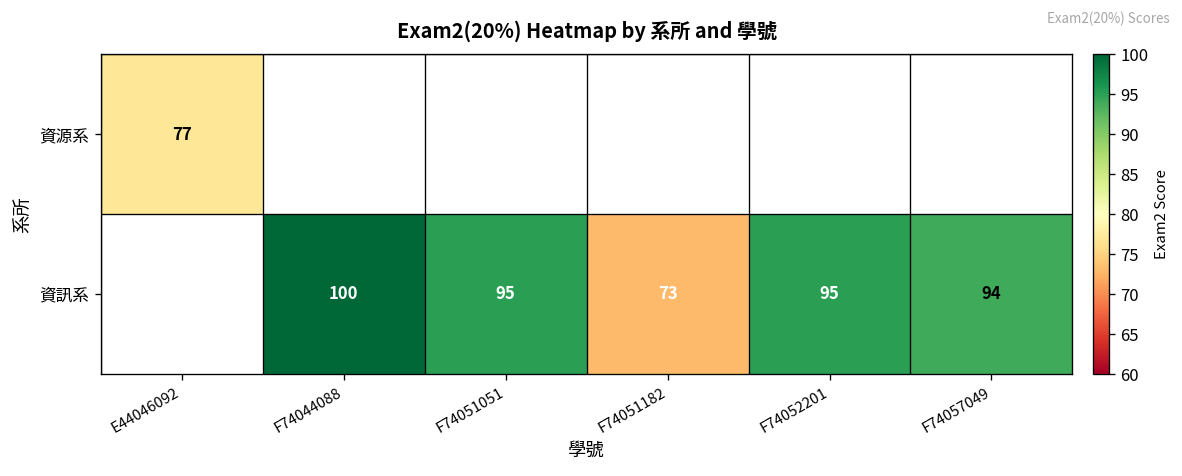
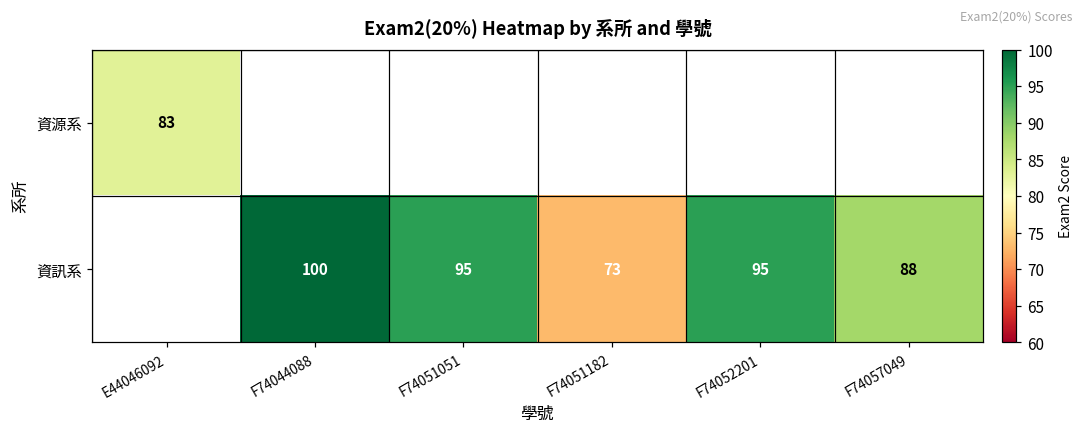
  {
    "資源系": {
-     "E44046092": 77
+     "E44046092": 83
    },
    "資訊系": {
      "F74044088": 100,
      "F74051051": 95,
      "F74051182": 73,
      "F74052201": 95,
-     "F74057049": 94
+     "F74057049": 88
    }
  }
